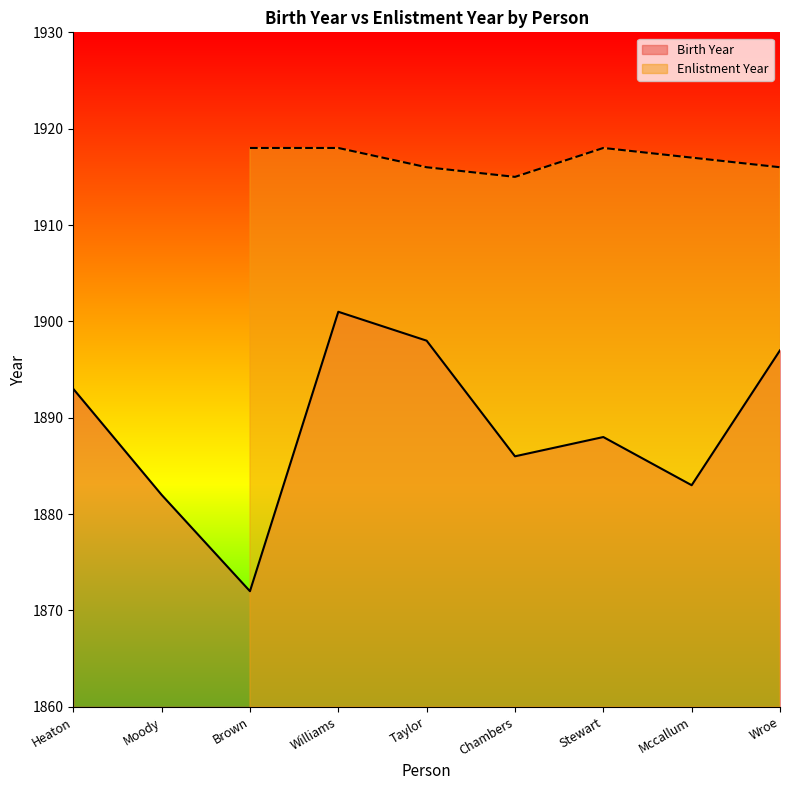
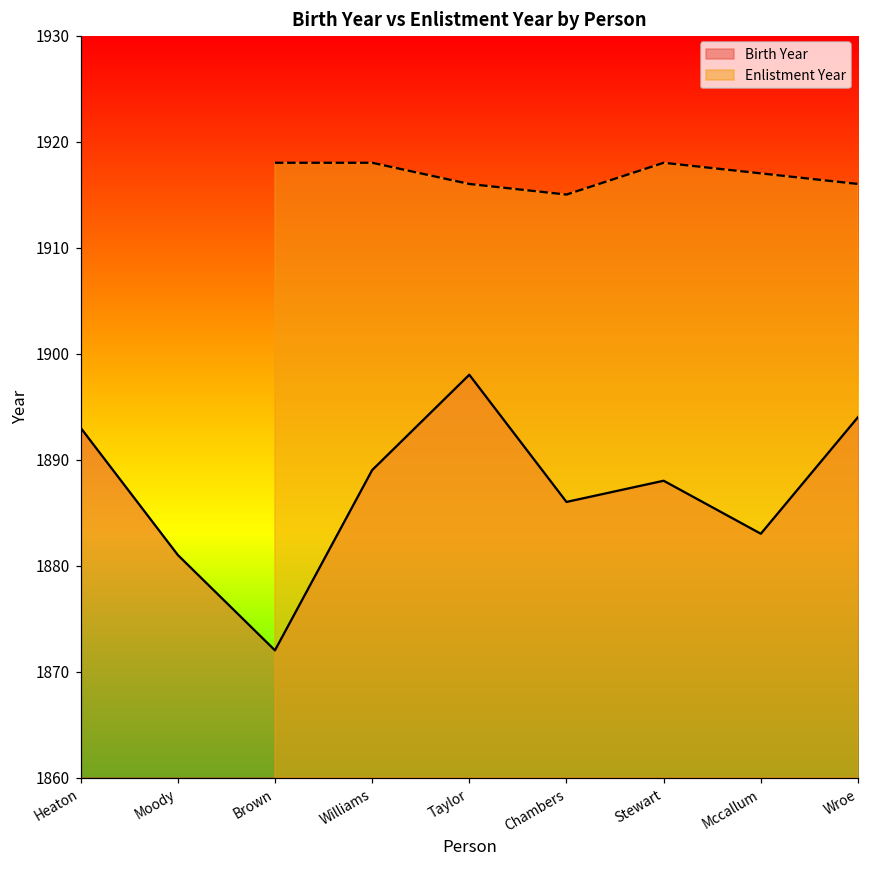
  {
    "Birth Year": {
      "Heaton": 1893,
-     "Moody": 1882,
+     "Moody": 1881,
      "Brown": 1872,
-     "Williams": 1901,
+     "Williams": 1889,
      "Taylor": 1898,
      "Chambers": 1886,
      "Stewart": 1888,
      "Mccallum": 1883,
-     "Wroe": 1897
+     "Wroe": 1894
    }
  }
